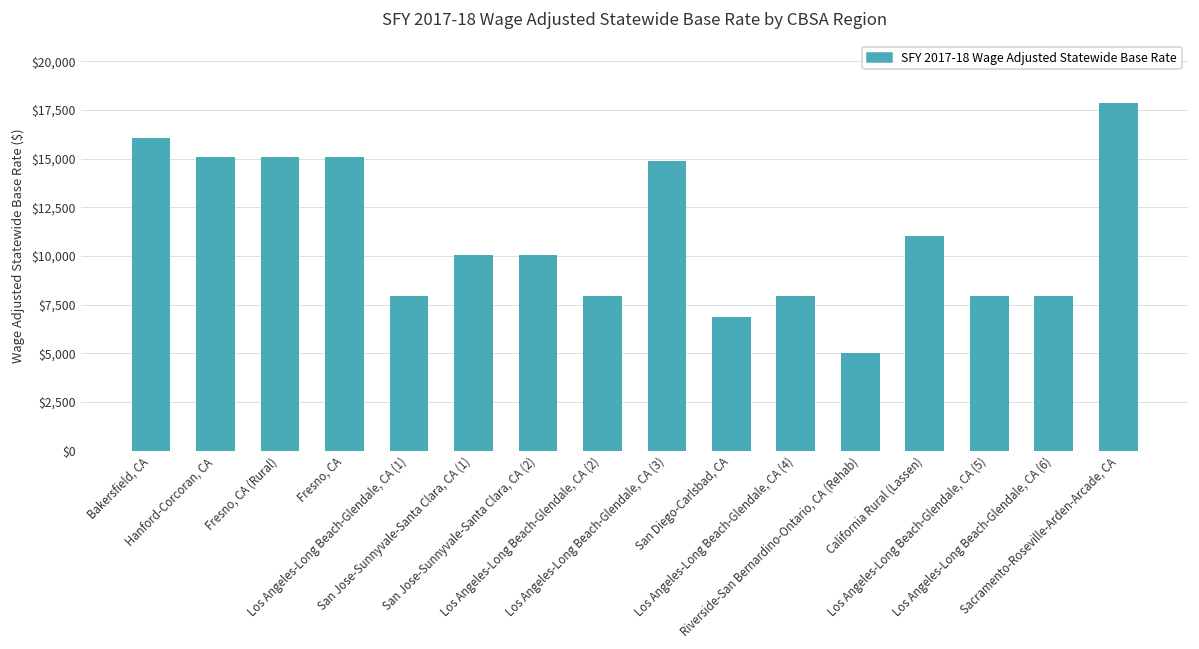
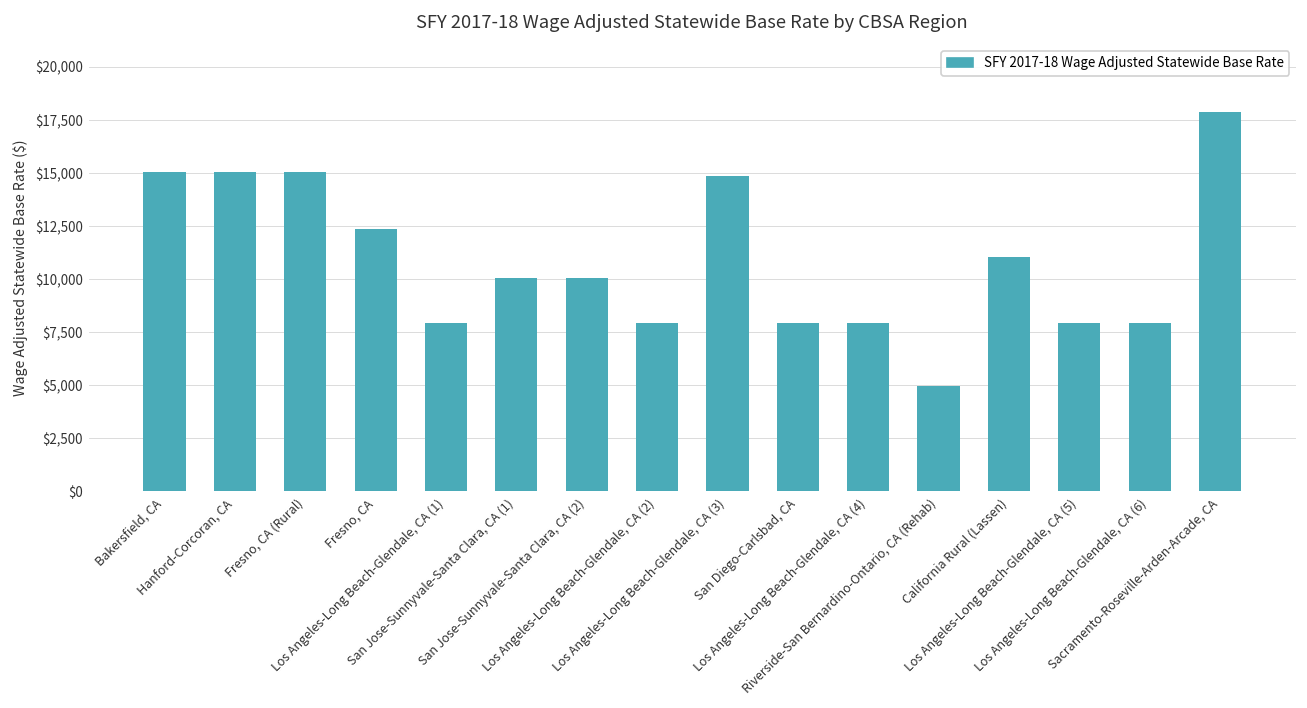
  {
-   "Bakersfield, CA": "$16,100",
+   "Bakersfield, CA": "$15,100",
    "Hanford-Corcoran, CA": "$15,100",
    "Fresno, CA (Rural)": "$15,100",
-   "Fresno, CA": "$15,100",
+   "Fresno, CA": "$12,400",
    "Los Angeles-Long Beach-Glendale, CA (1)": "$7,900",
    "San Jose-Sunnyvale-Santa Clara, CA (1)": "$10,100",
    "San Jose-Sunnyvale-Santa Clara, CA (2)": "$10,100",
    "Los Angeles-Long Beach-Glendale, CA (2)": "$7,900",
    "Los Angeles-Long Beach-Glendale, CA (3)": "$14,900",
-   "San Diego-Carlsbad, CA": "$6,800",
+   "San Diego-Carlsbad, CA": "$7,900",
    "Los Angeles-Long Beach-Glendale, CA (4)": "$7,900",
    "Riverside-San Bernardino-Ontario, CA (Rehab)": "$5,000",
    "California Rural (Lassen)": "$11,000",
    "Los Angeles-Long Beach-Glendale, CA (5)": "$7,900",
    "Los Angeles-Long Beach-Glendale, CA (6)": "$7,900",
    "Sacramento-Roseville-Arden-Arcade, CA": "$17,900"
  }
